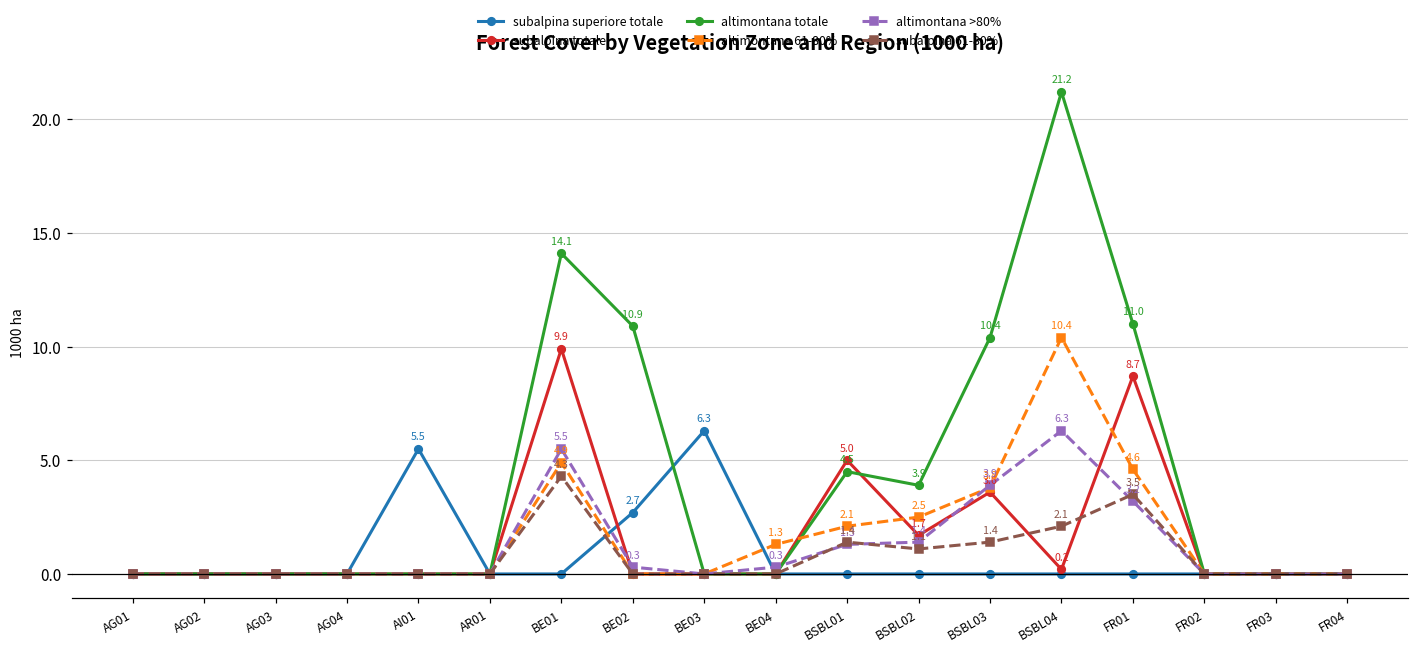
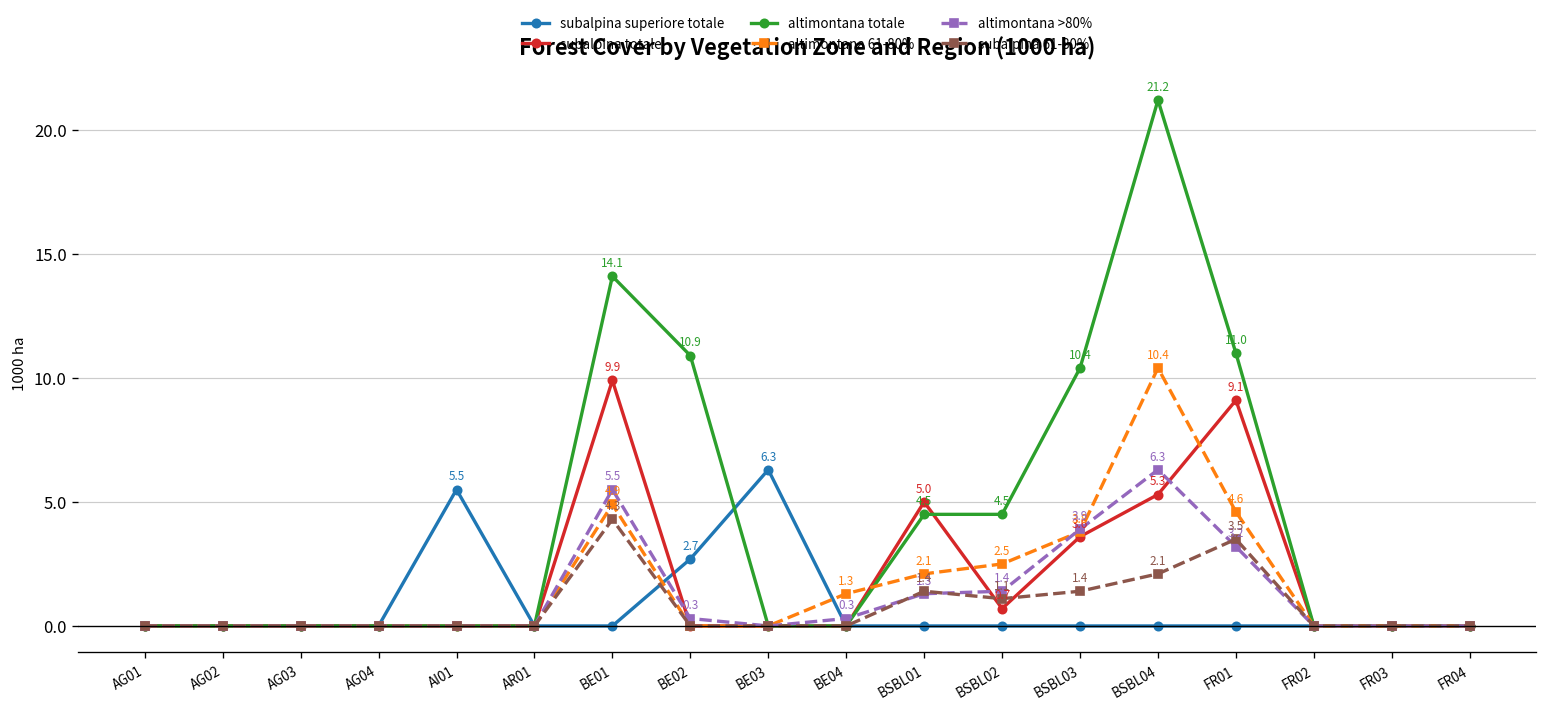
  {
    "subalpina superiore totale": {
      "AI01": 5.5,
      "BE02": 2.7,
      "BE03": 6.3
    },
    "subalpina totale": {
      "BE01": 9.9,
      "BSBL01": 5.0,
-     "BSBL02": 1.7,
-     "BSBL04": 0.2,
-     "FR01": 8.7
+     "BSBL02": 0.7,
+     "BSBL04": 5.3,
+     "FR01": 9.1
    },
    "altimontana totale": {
      "BE01": 14.1,
      "BE02": 10.9,
-     "BSBL02": 3.9,
+     "BSBL02": 4.5,
      "BSBL03": 10.4,
      "BSBL04": 21.2,
      "FR01": 11.0
    },
    "altimontana 61-80%": {
      "BE04": 1.3,
      "BSBL01": 2.1,
      "BSBL02": 2.5,
      "BSBL04": 10.4,
      "FR01": 4.6
    },
    "altimontana >80%": {
      "BE01": 5.5,
      "BE02": 0.3,
      "BE04": 0.3,
      "BSBL04": 6.3
    },
    "subalpina 61-80%": {
      "BSBL03": 1.4,
      "BSBL04": 2.1
    }
  }
